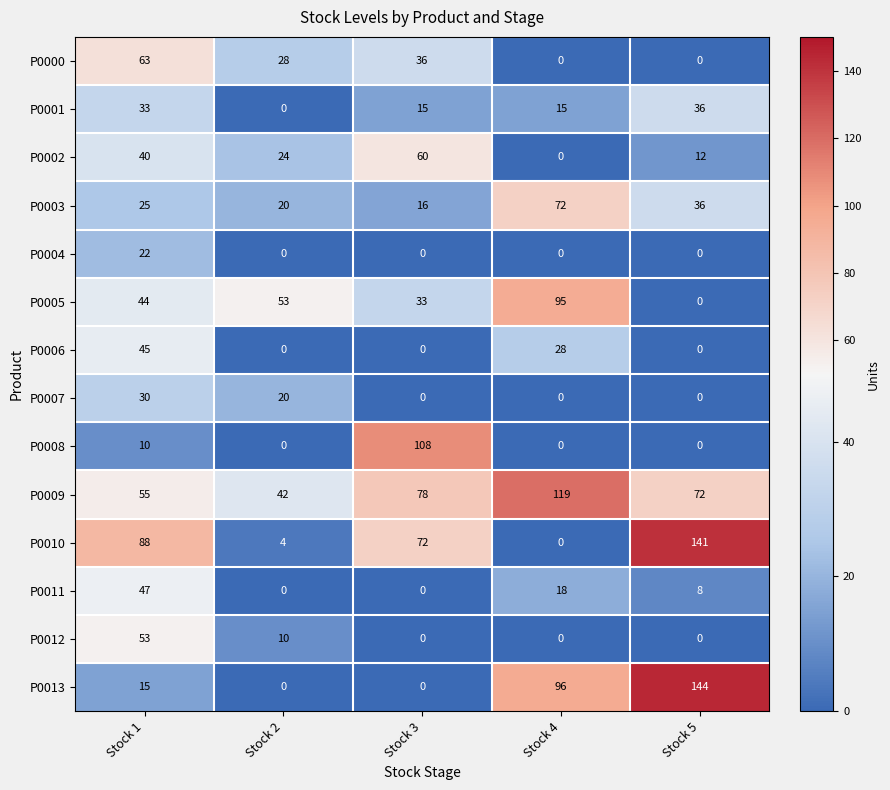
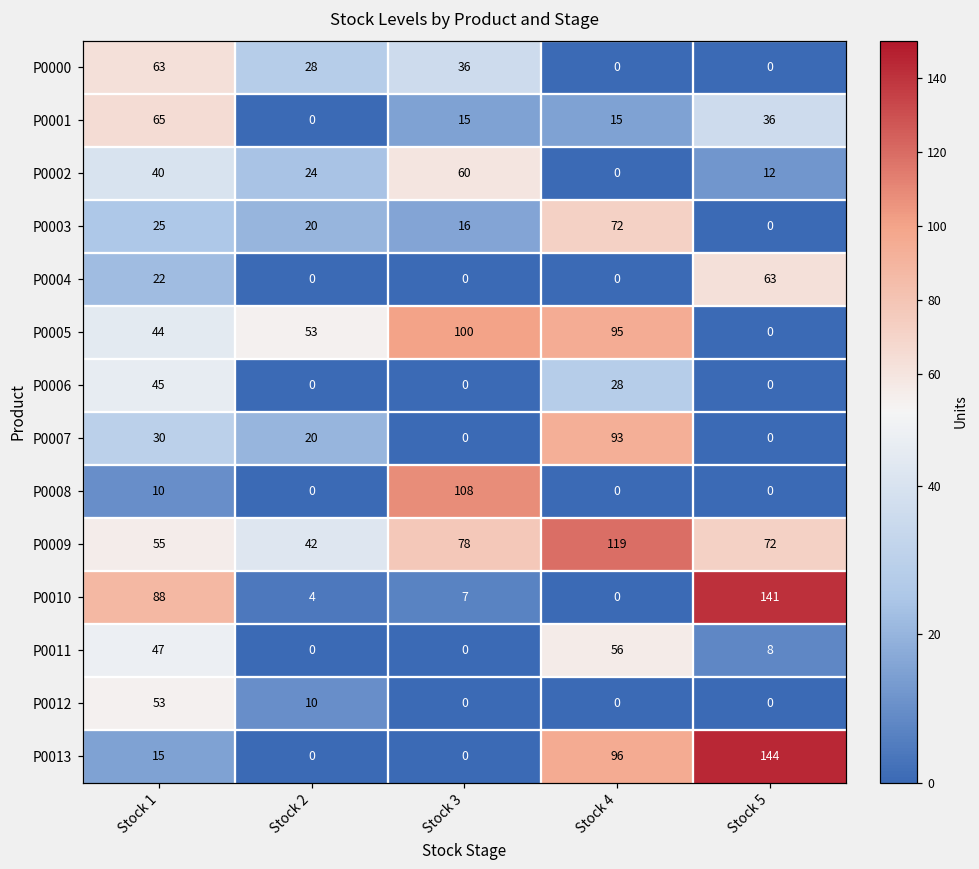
  {
    "P0000": {
      "Stock 1": 63,
      "Stock 2": 28,
      "Stock 3": 36,
      "Stock 4": 0,
      "Stock 5": 0
    },
    "P0001": {
-     "Stock 1": 33,
+     "Stock 1": 65,
      "Stock 2": 0,
      "Stock 3": 15,
      "Stock 4": 15,
      "Stock 5": 36
    },
    "P0002": {
      "Stock 1": 40,
      "Stock 2": 24,
      "Stock 3": 60,
      "Stock 4": 0,
      "Stock 5": 12
    },
    "P0003": {
      "Stock 1": 25,
      "Stock 2": 20,
      "Stock 3": 16,
      "Stock 4": 72,
-     "Stock 5": 36
+     "Stock 5": 0
    },
    "P0004": {
      "Stock 1": 22,
      "Stock 2": 0,
      "Stock 3": 0,
      "Stock 4": 0,
-     "Stock 5": 0
+     "Stock 5": 63
    },
    "P0005": {
      "Stock 1": 44,
      "Stock 2": 53,
-     "Stock 3": 33,
+     "Stock 3": 100,
      "Stock 4": 95,
      "Stock 5": 0
    },
    "P0006": {
      "Stock 1": 45,
      "Stock 2": 0,
      "Stock 3": 0,
      "Stock 4": 28,
      "Stock 5": 0
    },
    "P0007": {
      "Stock 1": 30,
      "Stock 2": 20,
      "Stock 3": 0,
-     "Stock 4": 0,
+     "Stock 4": 93,
      "Stock 5": 0
    },
    "P0008": {
      "Stock 1": 10,
      "Stock 2": 0,
      "Stock 3": 108,
      "Stock 4": 0,
      "Stock 5": 0
    },
    "P0009": {
      "Stock 1": 55,
      "Stock 2": 42,
      "Stock 3": 78,
      "Stock 4": 119,
      "Stock 5": 72
    },
    "P0010": {
      "Stock 1": 88,
      "Stock 2": 4,
-     "Stock 3": 72,
+     "Stock 3": 7,
      "Stock 4": 0,
      "Stock 5": 141
    },
    "P0011": {
      "Stock 1": 47,
      "Stock 2": 0,
      "Stock 3": 0,
-     "Stock 4": 18,
+     "Stock 4": 56,
      "Stock 5": 8
    },
    "P0012": {
      "Stock 1": 53,
      "Stock 2": 10,
      "Stock 3": 0,
      "Stock 4": 0,
      "Stock 5": 0
    },
    "P0013": {
      "Stock 1": 15,
      "Stock 2": 0,
      "Stock 3": 0,
      "Stock 4": 96,
      "Stock 5": 144
    }
  }
